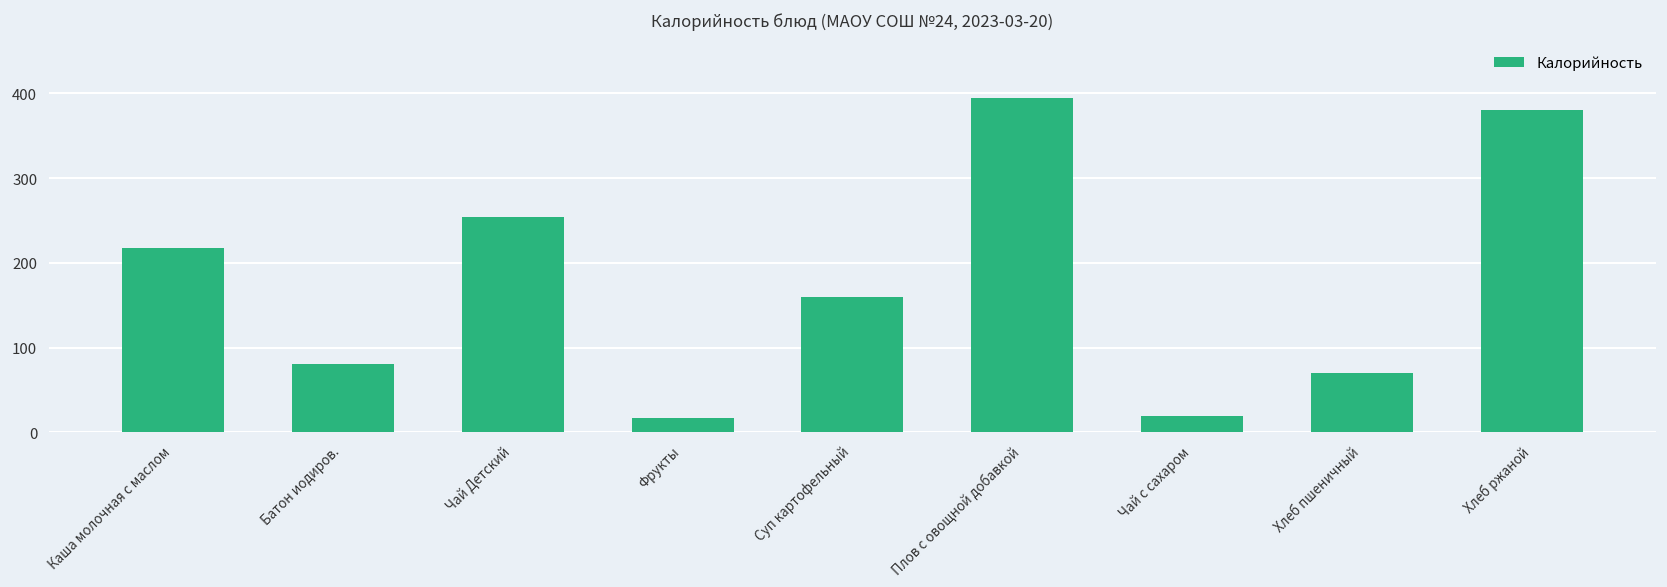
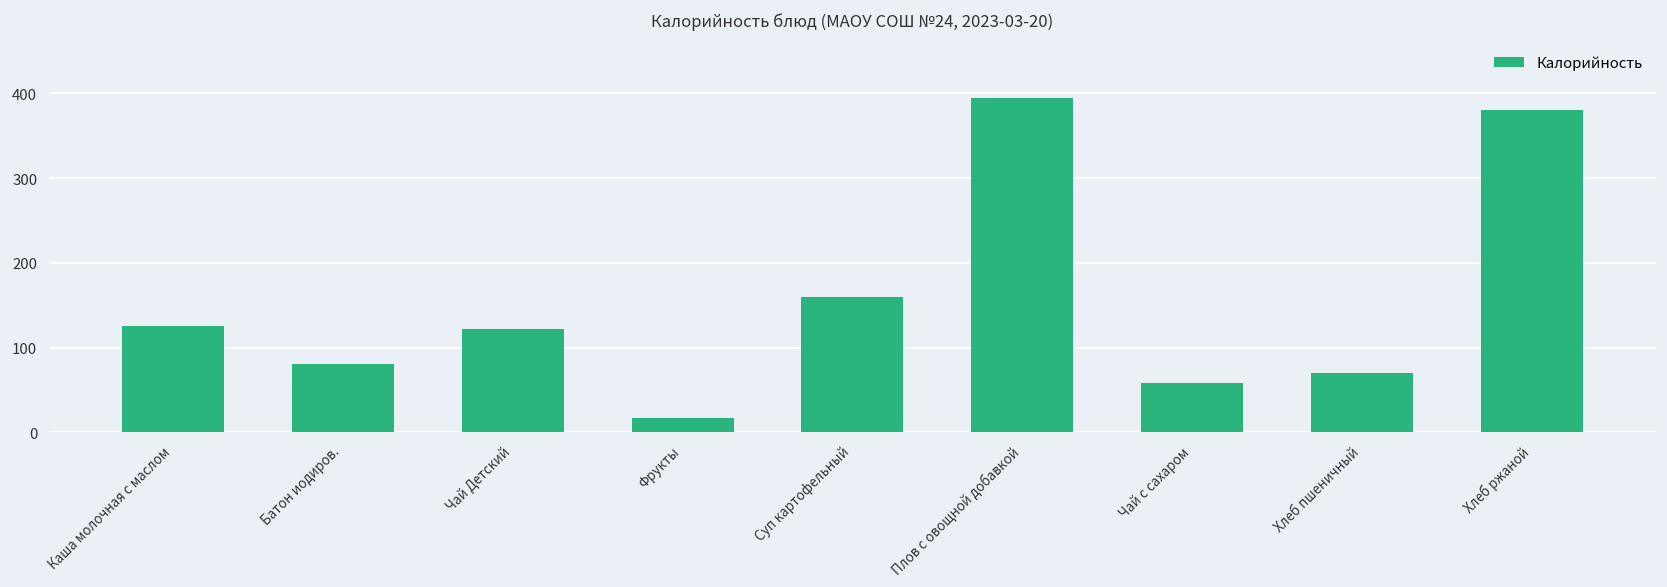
  {
-   "Каша молочная с маслом": 220,
+   "Каша молочная с маслом": 130,
    "Батон иодиров.": 80,
-   "Чай Детский": 250,
+   "Чай Детский": 120,
    "Фрукты": 20,
    "Суп картофельный": 160,
    "Плов с овощной добавкой": 390,
-   "Чай с сахаром": 20,
+   "Чай с сахаром": 60,
    "Хлеб пшеничный": 70,
    "Хлеб ржаной": 380
  }
